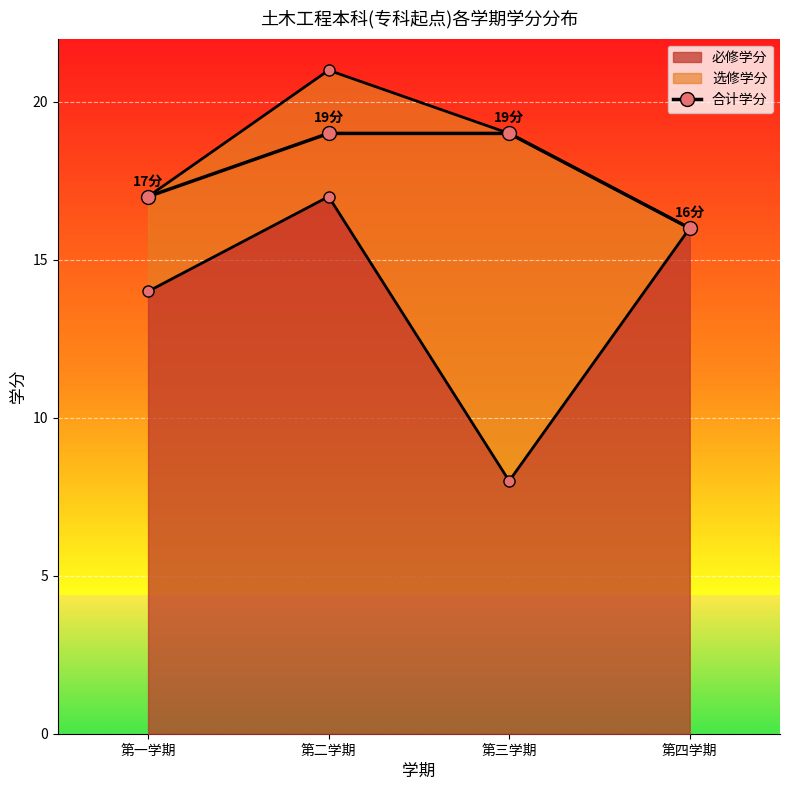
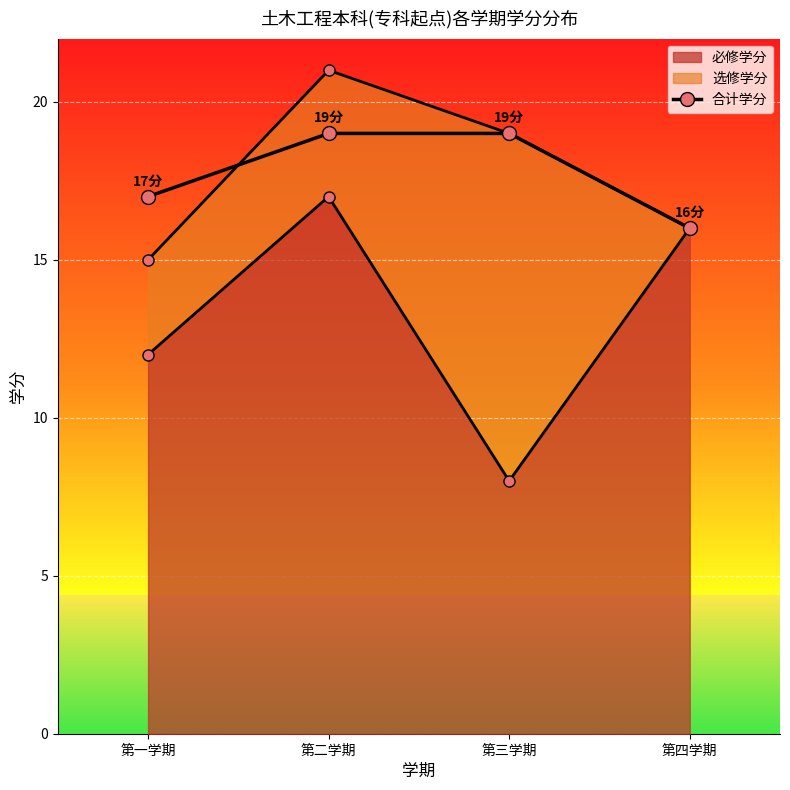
  {
    "必修学分": {
-     "第一学期": "14",
+     "第一学期": "12",
      "第二学期": "17",
      "第三学期": "8"
    },
    "合计学分": {
      "第二学期": "19分"
    }
  }
